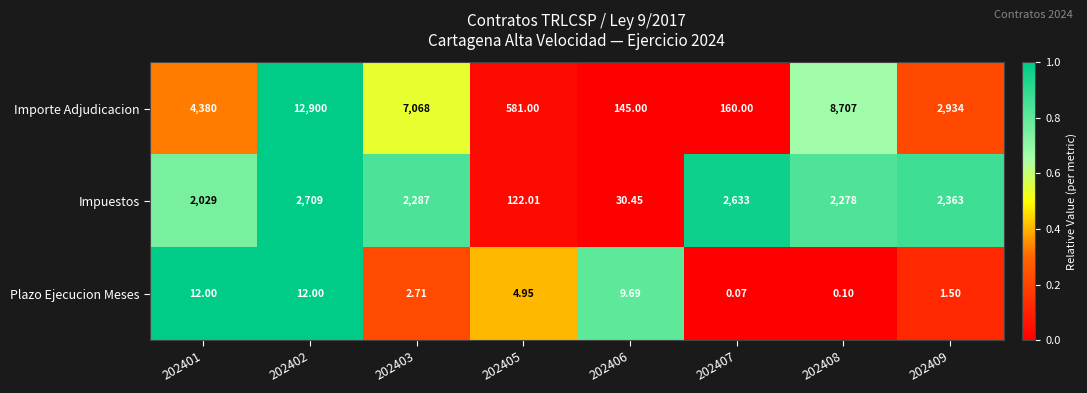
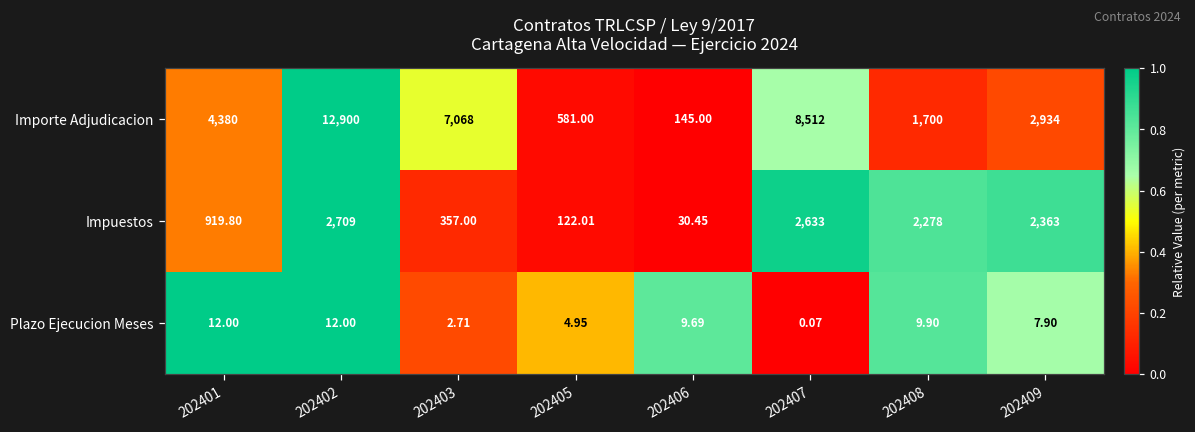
  {
    "Importe Adjudicacion": {
      "202401": "4,380",
      "202402": "12,900",
      "202403": "7,068",
      "202405": "581.00",
      "202406": "145.00",
-     "202407": "160.00",
-     "202408": "8,707",
+     "202407": "8,512",
+     "202408": "1,700",
      "202409": "2,934"
    },
    "Impuestos": {
-     "202401": "2,029",
+     "202401": "919.80",
      "202402": "2,709",
-     "202403": "2,287",
+     "202403": "357.00",
      "202405": "122.01",
      "202406": "30.45",
      "202407": "2,633",
      "202408": "2,278",
      "202409": "2,363"
    },
    "Plazo Ejecucion Meses": {
      "202401": "12.00",
      "202402": "12.00",
      "202403": "2.71",
      "202405": "4.95",
      "202406": "9.69",
      "202407": "0.07",
-     "202408": "0.10",
-     "202409": "1.50"
+     "202408": "9.90",
+     "202409": "7.90"
    }
  }
